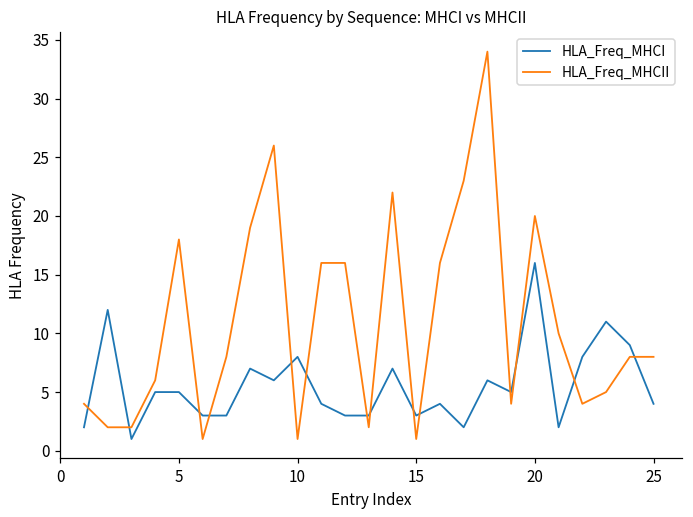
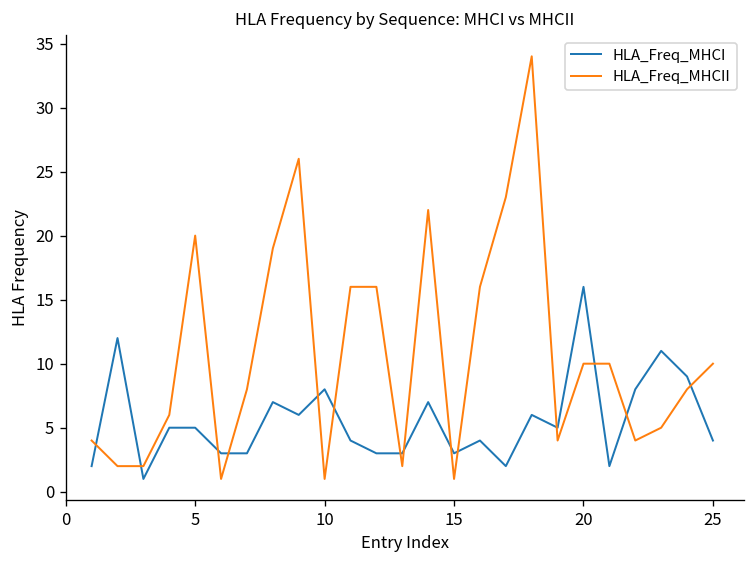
  {
    "HLA_Freq_MHCI": {
      "5": 5,
      "10": 8,
      "15": 3,
      "20": 16,
      "25": 4
    },
    "HLA_Freq_MHCII": {
-     "5": 18,
+     "5": 20,
      "10": 1,
      "15": 1,
-     "20": 20,
-     "25": 8
+     "20": 10,
+     "25": 10
    }
  }
